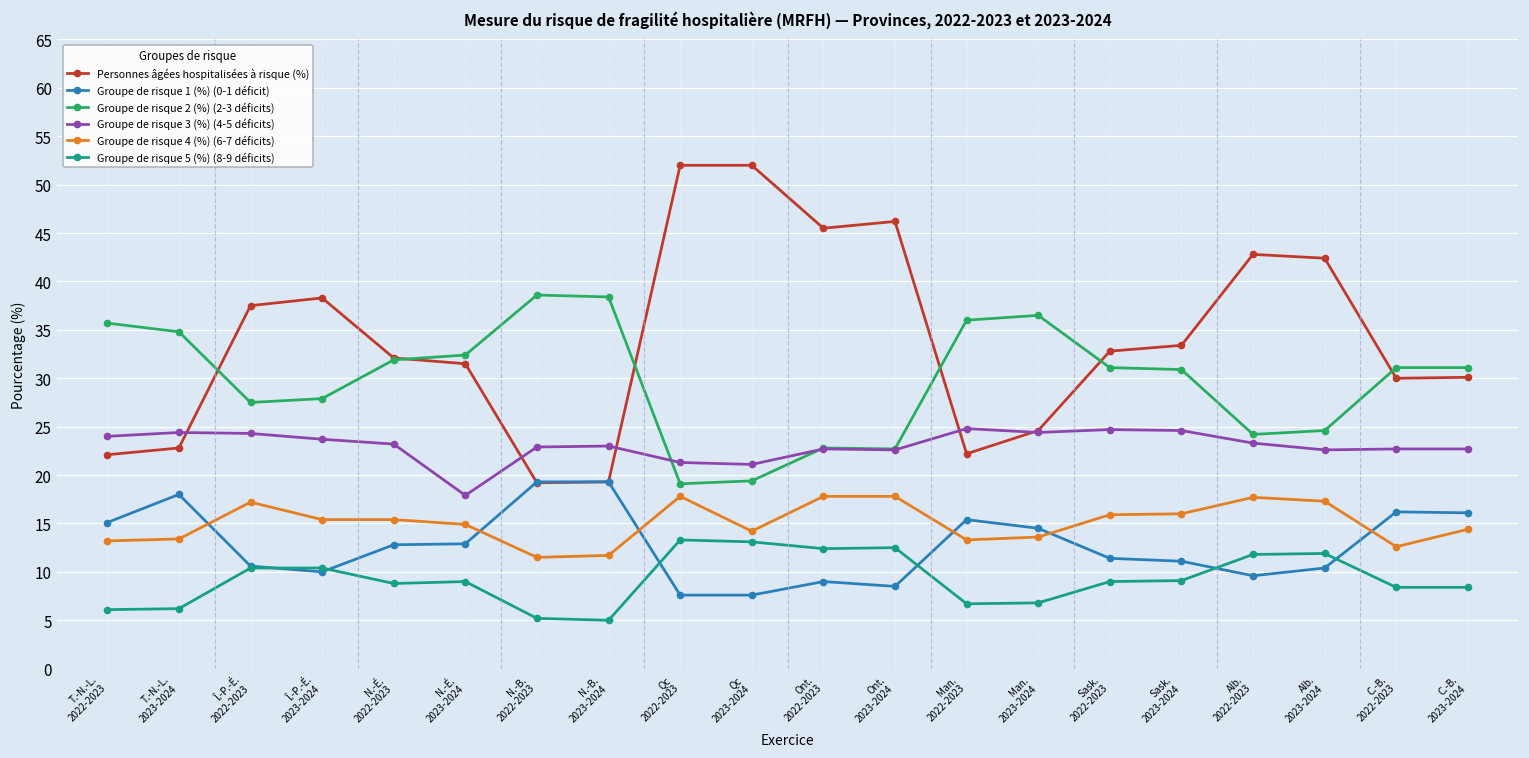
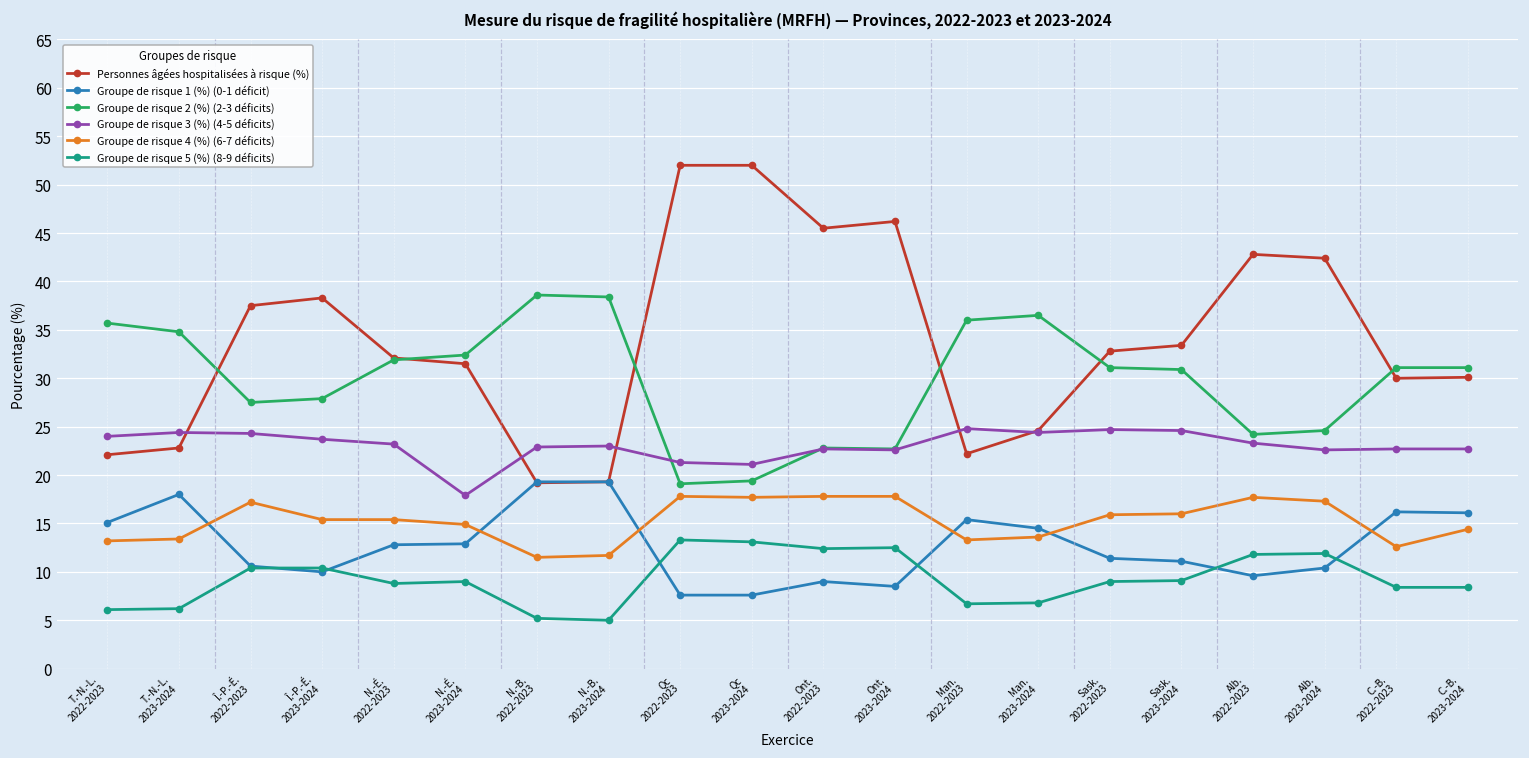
  {
    "Personnes âgées hospitalisées à risque (%)": {
      "T.-N.-L. 2022-2023": 22,
      "T.-N.-L. 2023-2024": 23,
      "Î.-P.-É. 2022-2023": 38,
      "Î.-P.-É. 2023-2024": 38,
      "N.-É. 2023-2024": 32,
      "Qc 2022-2023": 52,
      "Qc 2023-2024": 52,
      "Ont. 2022-2023": 46,
      "Ont. 2023-2024": 46,
      "Man. 2022-2023": 22,
      "Sask. 2022-2023": 33,
      "Sask. 2023-2024": 33,
      "Alb. 2022-2023": 43,
      "Alb. 2023-2024": 42,
      "C.-B. 2022-2023": 30,
      "C.-B. 2023-2024": 30
    },
    "Groupe de risque 1 (%) (0-1 déficit)": {
      "T.-N.-L. 2022-2023": 15,
      "T.-N.-L. 2023-2024": 18,
      "Î.-P.-É. 2023-2024": 10,
      "N.-É. 2022-2023": 13,
      "N.-É. 2023-2024": 13,
      "Qc 2022-2023": 8,
      "Qc 2023-2024": 8,
      "Ont. 2022-2023": 9,
      "Ont. 2023-2024": 9,
      "Man. 2022-2023": 15,
      "Man. 2023-2024": 15,
      "Sask. 2022-2023": 11,
      "Sask. 2023-2024": 11,
      "Alb. 2022-2023": 10,
      "Alb. 2023-2024": 10,
      "C.-B. 2022-2023": 16,
      "C.-B. 2023-2024": 16
    },
    "Groupe de risque 3 (%) (4-5 déficits)": {
      "T.-N.-L. 2022-2023": 24,
      "T.-N.-L. 2023-2024": 24,
      "Î.-P.-É. 2022-2023": 24,
      "Î.-P.-É. 2023-2024": 24,
      "N.-É. 2022-2023": 23,
      "N.-É. 2023-2024": 18,
      "N.-B. 2022-2023": 23,
      "N.-B. 2023-2024": 23,
      "Qc 2022-2023": 21,
      "Qc 2023-2024": 21,
      "Man. 2022-2023": 25,
      "Sask. 2022-2023": 25,
      "Sask. 2023-2024": 25,
      "Alb. 2022-2023": 23,
      "Alb. 2023-2024": 23,
      "C.-B. 2022-2023": 23,
      "C.-B. 2023-2024": 23
    },
    "Groupe de risque 4 (%) (6-7 déficits)": {
      "T.-N.-L. 2022-2023": 13,
      "T.-N.-L. 2023-2024": 13,
      "Î.-P.-É. 2022-2023": 17,
      "Î.-P.-É. 2023-2024": 15,
      "N.-É. 2022-2023": 15,
      "N.-É. 2023-2024": 15,
      "N.-B. 2022-2023": 12,
      "N.-B. 2023-2024": 12,
      "Qc 2022-2023": 18,
-     "Qc 2023-2024": 14,
+     "Qc 2023-2024": 18,
      "Ont. 2022-2023": 18,
      "Ont. 2023-2024": 18,
      "Man. 2022-2023": 13,
      "Man. 2023-2024": 14,
      "Sask. 2022-2023": 16,
      "Sask. 2023-2024": 16,
      "Alb. 2022-2023": 18,
      "Alb. 2023-2024": 17,
      "C.-B. 2022-2023": 13,
      "C.-B. 2023-2024": 14
    }
  }
